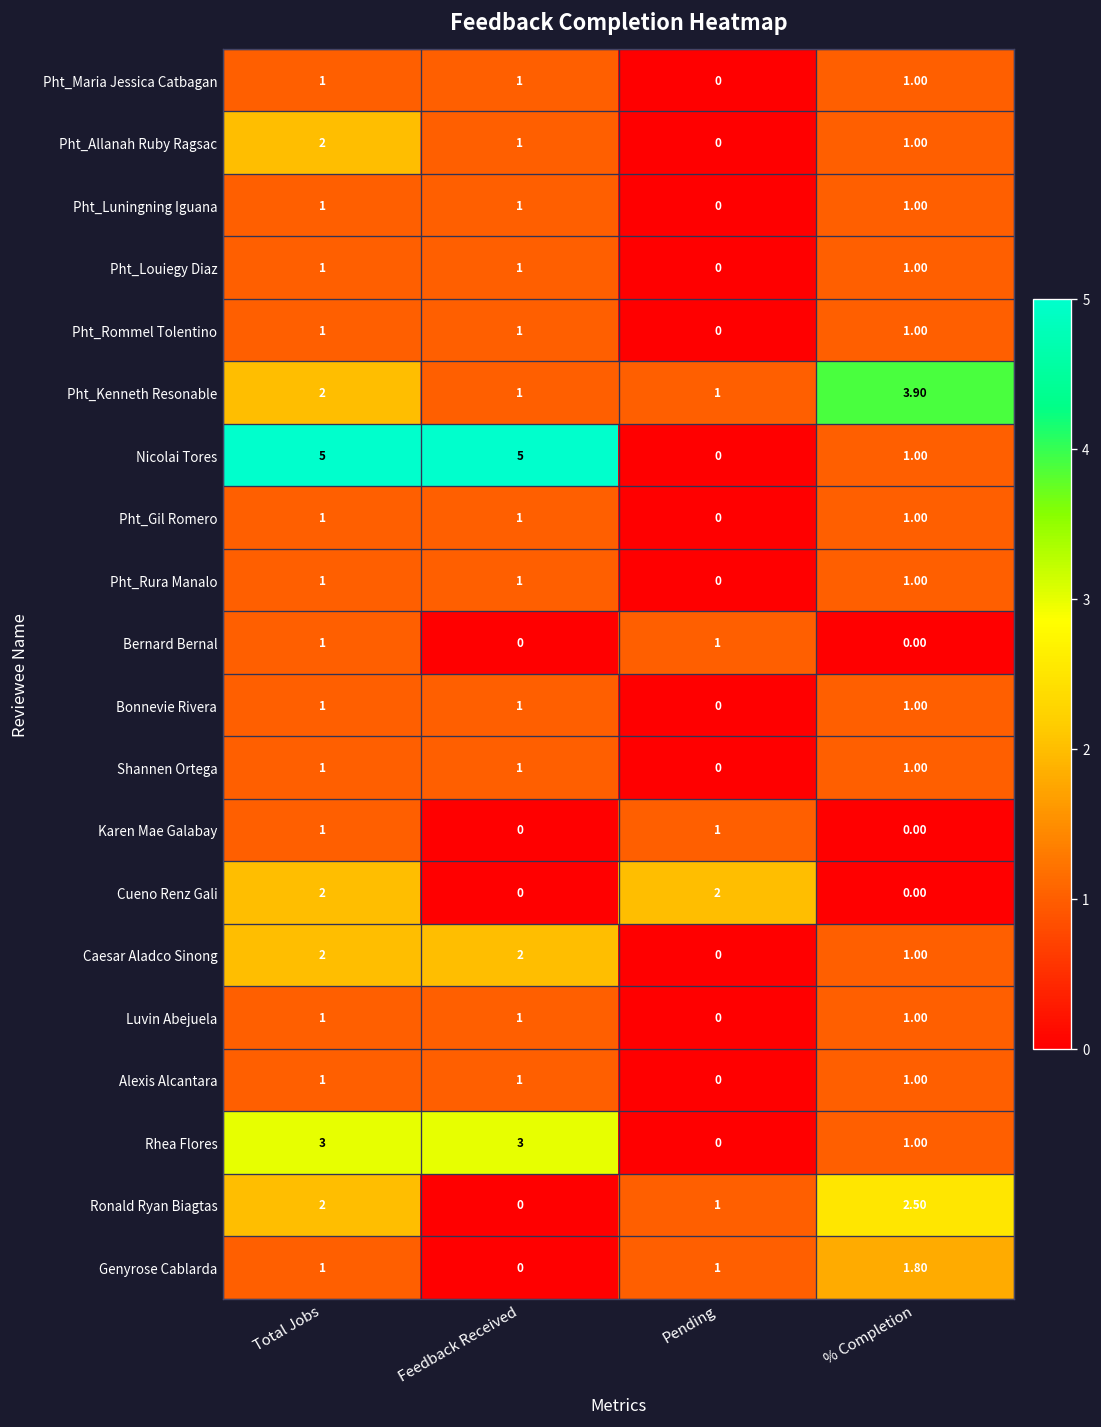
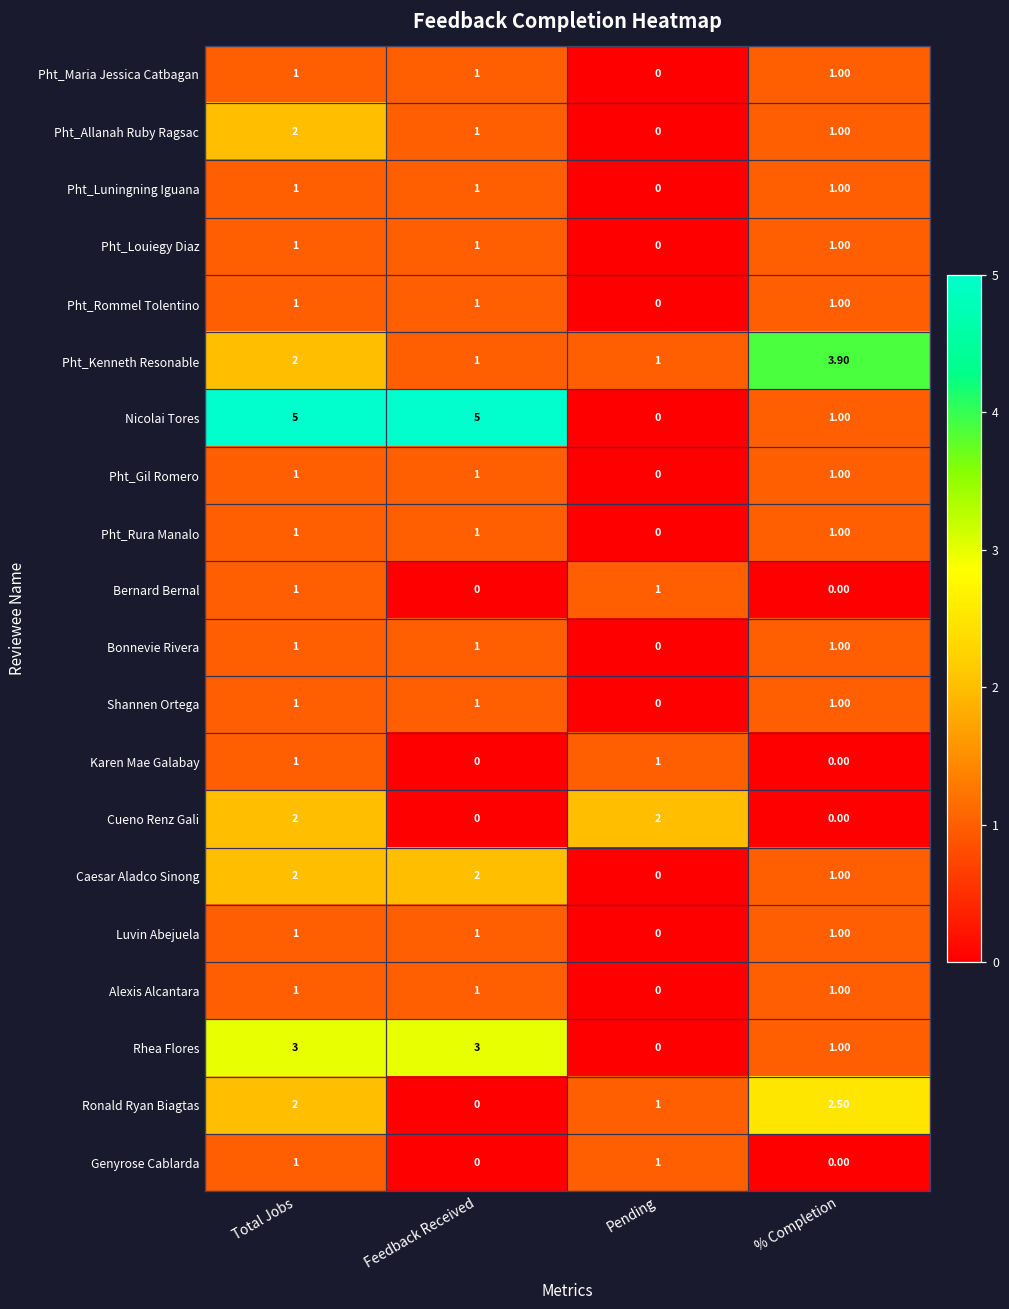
  {
    "Pht_Maria Jessica Catbagan": {
      "Total Jobs": 1,
      "Feedback Received": 1,
      "Pending": 0,
      "% Completion": 1.00
    },
    "Pht_Allanah Ruby Ragsac": {
      "Total Jobs": 2,
      "Feedback Received": 1,
      "Pending": 0,
      "% Completion": 1.00
    },
    "Pht_Luningning Iguana": {
      "Total Jobs": 1,
      "Feedback Received": 1,
      "Pending": 0,
      "% Completion": 1.00
    },
    "Pht_Louiegy Diaz": {
      "Total Jobs": 1,
      "Feedback Received": 1,
      "Pending": 0,
      "% Completion": 1.00
    },
    "Pht_Rommel Tolentino": {
      "Total Jobs": 1,
      "Feedback Received": 1,
      "Pending": 0,
      "% Completion": 1.00
    },
    "Pht_Kenneth Resonable": {
      "Total Jobs": 2,
      "Feedback Received": 1,
      "Pending": 1,
      "% Completion": 3.90
    },
    "Nicolai Tores": {
      "Total Jobs": 5,
      "Feedback Received": 5,
      "Pending": 0,
      "% Completion": 1.00
    },
    "Pht_Gil Romero": {
      "Total Jobs": 1,
      "Feedback Received": 1,
      "Pending": 0,
      "% Completion": 1.00
    },
    "Pht_Rura Manalo": {
      "Total Jobs": 1,
      "Feedback Received": 1,
      "Pending": 0,
      "% Completion": 1.00
    },
    "Bernard Bernal": {
      "Total Jobs": 1,
      "Feedback Received": 0,
      "Pending": 1,
      "% Completion": 0.00
    },
    "Bonnevie Rivera": {
      "Total Jobs": 1,
      "Feedback Received": 1,
      "Pending": 0,
      "% Completion": 1.00
    },
    "Shannen Ortega": {
      "Total Jobs": 1,
      "Feedback Received": 1,
      "Pending": 0,
      "% Completion": 1.00
    },
    "Karen Mae Galabay": {
      "Total Jobs": 1,
      "Feedback Received": 0,
      "Pending": 1,
      "% Completion": 0.00
    },
    "Cueno Renz Gali": {
      "Total Jobs": 2,
      "Feedback Received": 0,
      "Pending": 2,
      "% Completion": 0.00
    },
    "Caesar Aladco Sinong": {
      "Total Jobs": 2,
      "Feedback Received": 2,
      "Pending": 0,
      "% Completion": 1.00
    },
    "Luvin Abejuela": {
      "Total Jobs": 1,
      "Feedback Received": 1,
      "Pending": 0,
      "% Completion": 1.00
    },
    "Alexis Alcantara": {
      "Total Jobs": 1,
      "Feedback Received": 1,
      "Pending": 0,
      "% Completion": 1.00
    },
    "Rhea Flores": {
      "Total Jobs": 3,
      "Feedback Received": 3,
      "Pending": 0,
      "% Completion": 1.00
    },
    "Ronald Ryan Biagtas": {
      "Total Jobs": 2,
      "Feedback Received": 0,
      "Pending": 1,
      "% Completion": 2.50
    },
    "Genyrose Cablarda": {
      "Total Jobs": 1,
      "Feedback Received": 0,
      "Pending": 1,
-     "% Completion": 1.80
+     "% Completion": 0.00
    }
  }
